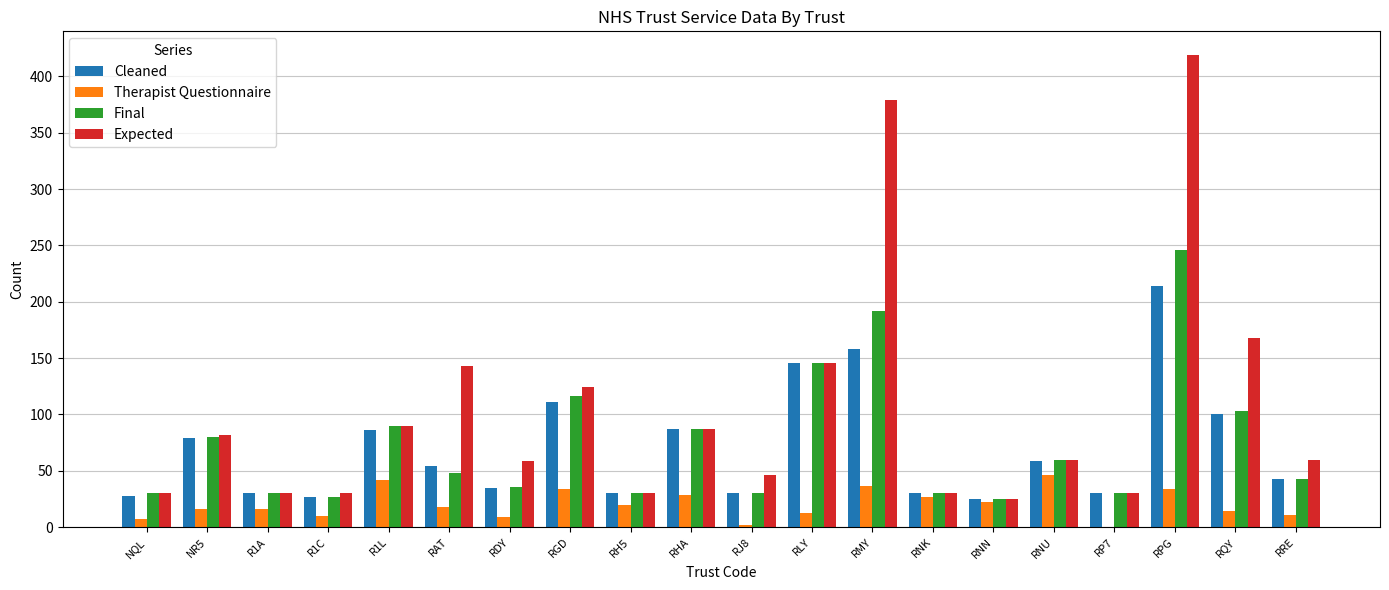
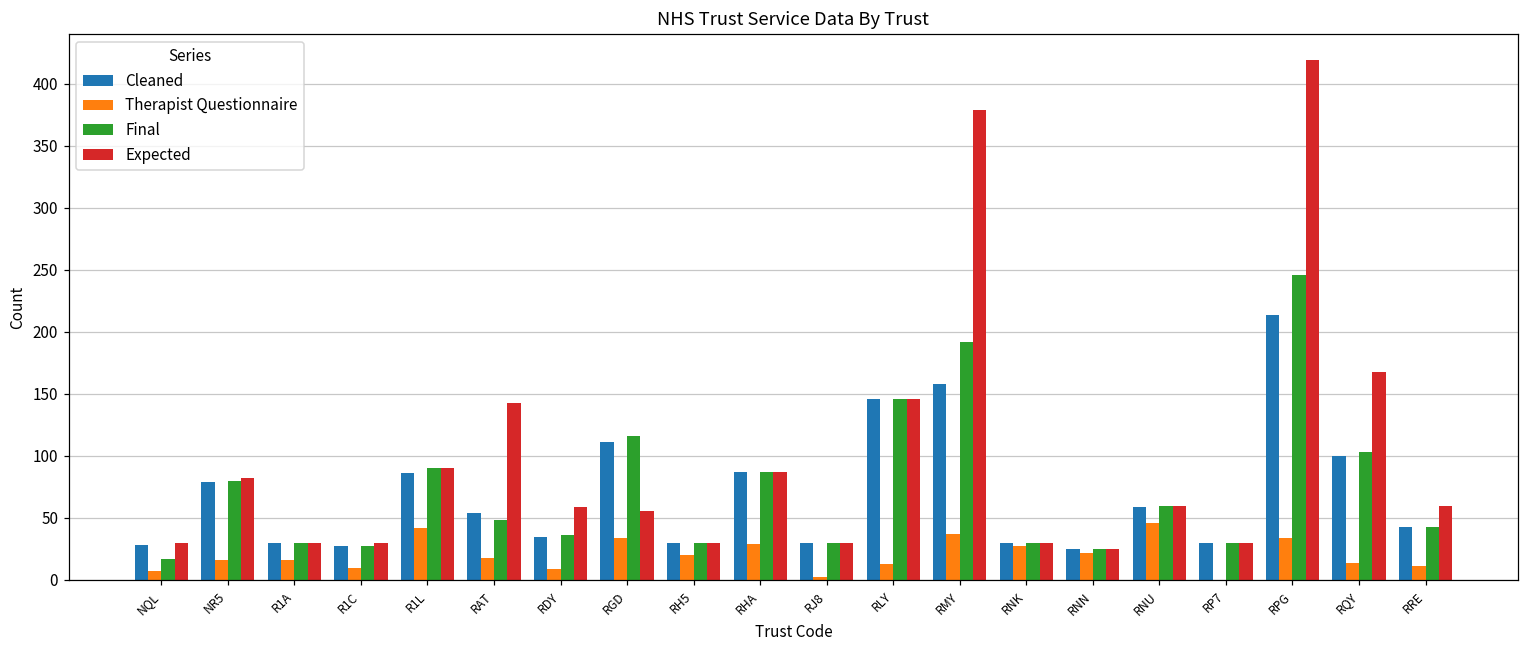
  {
    "Cleaned": {
      "NQL": 28,
      "NR5": 79,
      "R1A": 30,
      "R1C": 27,
      "R1L": 86,
      "RAT": 54,
      "RDY": 35,
      "RGD": 111,
      "RH5": 30,
      "RHA": 87,
      "RJ8": 30,
      "RLY": 146,
      "RMY": 158,
      "RNK": 30,
      "RNN": 25,
      "RNU": 59,
      "RP7": 30,
      "RPG": 214,
      "RQY": 100,
      "RRE": 43
    },
    "Therapist Questionnaire": {
      "NQL": 7,
      "NR5": 16,
      "R1A": 16,
      "R1C": 10,
      "R1L": 42,
      "RAT": 18,
      "RDY": 9,
      "RGD": 34,
      "RH5": 20,
      "RHA": 29,
      "RLY": 13,
      "RMY": 37,
      "RNK": 27,
      "RNN": 22,
      "RNU": 46,
      "RP7": 0,
      "RPG": 34,
      "RQY": 14,
      "RRE": 11
    },
    "Final": {
-     "NQL": 30,
+     "NQL": 17,
      "NR5": 80,
      "R1A": 30,
      "R1C": 27,
      "R1L": 90,
      "RAT": 48,
      "RDY": 36,
      "RGD": 116,
      "RH5": 30,
      "RHA": 87,
      "RJ8": 30,
      "RLY": 146,
      "RMY": 192,
      "RNK": 30,
      "RNN": 25,
      "RNU": 60,
      "RP7": 30,
      "RPG": 246,
      "RQY": 103,
      "RRE": 43
    },
    "Expected": {
      "NQL": 30,
      "NR5": 82,
      "R1A": 30,
      "R1C": 30,
      "R1L": 90,
      "RAT": 143,
      "RDY": 59,
-     "RGD": 124,
+     "RGD": 56,
      "RH5": 30,
      "RHA": 87,
-     "RJ8": 46,
+     "RJ8": 30,
      "RLY": 146,
      "RMY": 379,
      "RNK": 30,
      "RNN": 25,
      "RNU": 60,
      "RP7": 30,
      "RPG": 419,
      "RQY": 168,
      "RRE": 60
    }
  }
